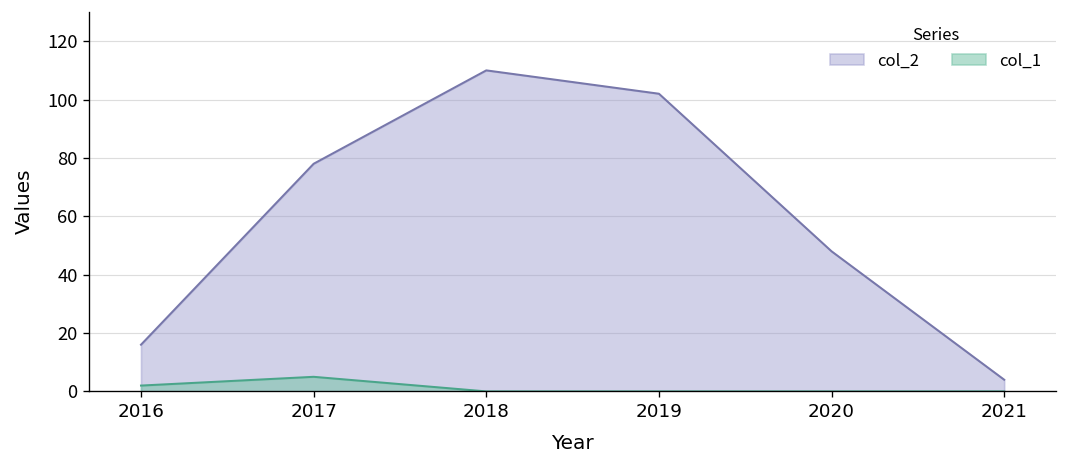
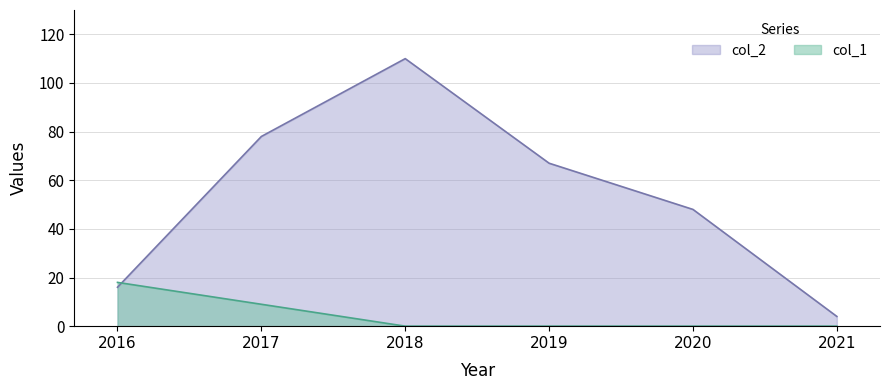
  {
    "col_2": {
      "2016": 16,
      "2017": 78,
      "2018": 110,
-     "2019": 102,
+     "2019": 67,
      "2020": 48,
      "2021": 4
    },
    "col_1": {
-     "2016": 2,
-     "2017": 5,
+     "2016": 18,
+     "2017": 9,
      "2018": 0,
      "2019": 0,
      "2020": 0,
      "2021": 0
    }
  }
